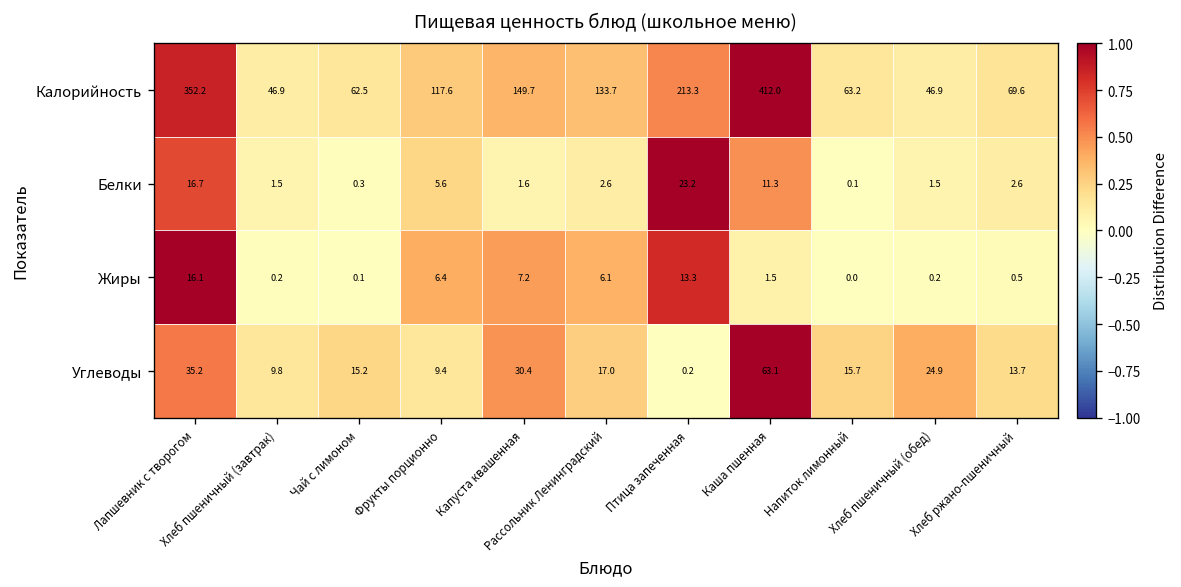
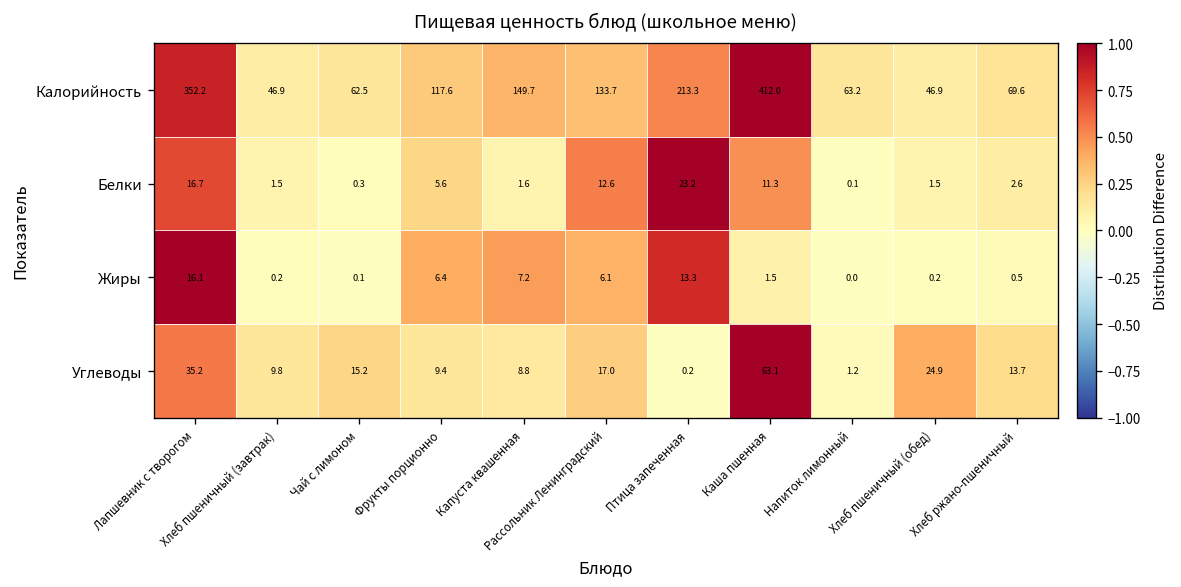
  {
    "Калорийность": {
      "Лапшевник с творогом": 352.2,
      "Хлеб пшеничный (завтрак)": 46.9,
      "Чай с лимоном": 62.5,
      "Фрукты порционно": 117.6,
      "Капуста квашенная": 149.7,
      "Рассольник Ленинградский": 133.7,
      "Птица запеченная": 213.3,
      "Каша пшенная": 412.0,
      "Напиток лимонный": 63.2,
      "Хлеб пшеничный (обед)": 46.9,
      "Хлеб ржано-пшеничный": 69.6
    },
    "Белки": {
      "Лапшевник с творогом": 16.7,
      "Хлеб пшеничный (завтрак)": 1.5,
      "Чай с лимоном": 0.3,
      "Фрукты порционно": 5.6,
      "Капуста квашенная": 1.6,
-     "Рассольник Ленинградский": 2.6,
+     "Рассольник Ленинградский": 12.6,
      "Птица запеченная": 23.2,
      "Каша пшенная": 11.3,
      "Напиток лимонный": 0.1,
      "Хлеб пшеничный (обед)": 1.5,
      "Хлеб ржано-пшеничный": 2.6
    },
    "Жиры": {
      "Лапшевник с творогом": 16.1,
      "Хлеб пшеничный (завтрак)": 0.2,
      "Чай с лимоном": 0.1,
      "Фрукты порционно": 6.4,
      "Капуста квашенная": 7.2,
      "Рассольник Ленинградский": 6.1,
      "Птица запеченная": 13.3,
      "Каша пшенная": 1.5,
      "Напиток лимонный": 0.0,
      "Хлеб пшеничный (обед)": 0.2,
      "Хлеб ржано-пшеничный": 0.5
    },
    "Углеводы": {
      "Лапшевник с творогом": 35.2,
      "Хлеб пшеничный (завтрак)": 9.8,
      "Чай с лимоном": 15.2,
      "Фрукты порционно": 9.4,
-     "Капуста квашенная": 30.4,
+     "Капуста квашенная": 8.8,
      "Рассольник Ленинградский": 17.0,
      "Птица запеченная": 0.2,
      "Каша пшенная": 63.1,
-     "Напиток лимонный": 15.7,
+     "Напиток лимонный": 1.2,
      "Хлеб пшеничный (обед)": 24.9,
      "Хлеб ржано-пшеничный": 13.7
    }
  }
